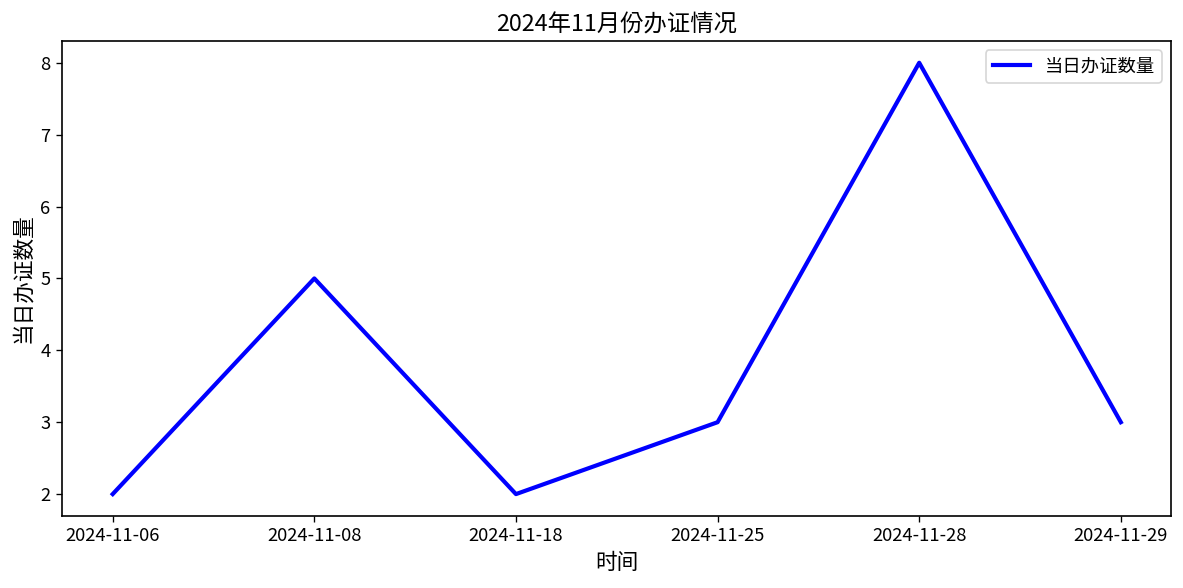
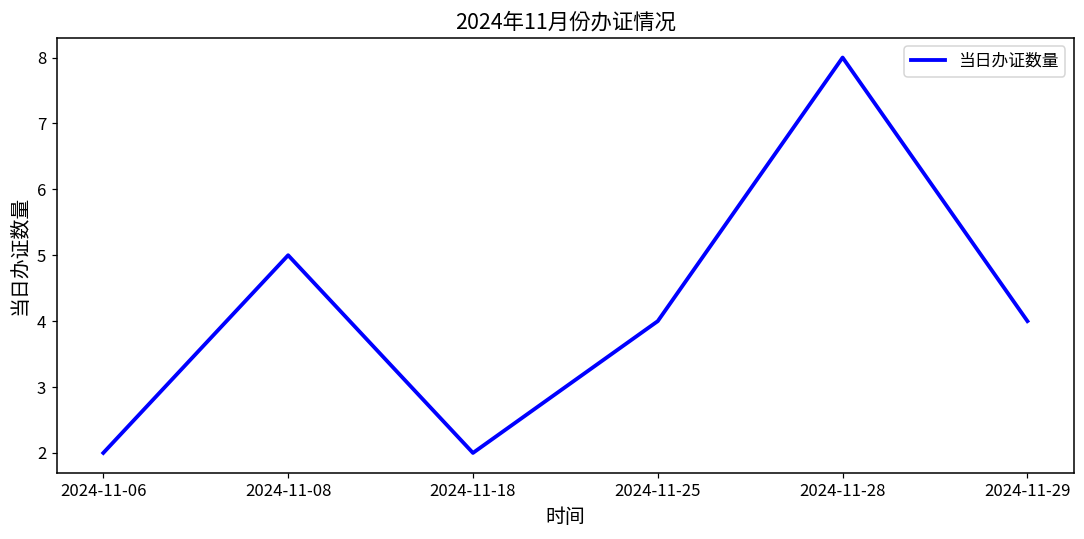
  {
    "2024-11-06": 2,
    "2024-11-08": 5,
    "2024-11-18": 2,
-   "2024-11-25": 3,
+   "2024-11-25": 4,
    "2024-11-28": 8,
-   "2024-11-29": 3
+   "2024-11-29": 4
  }
